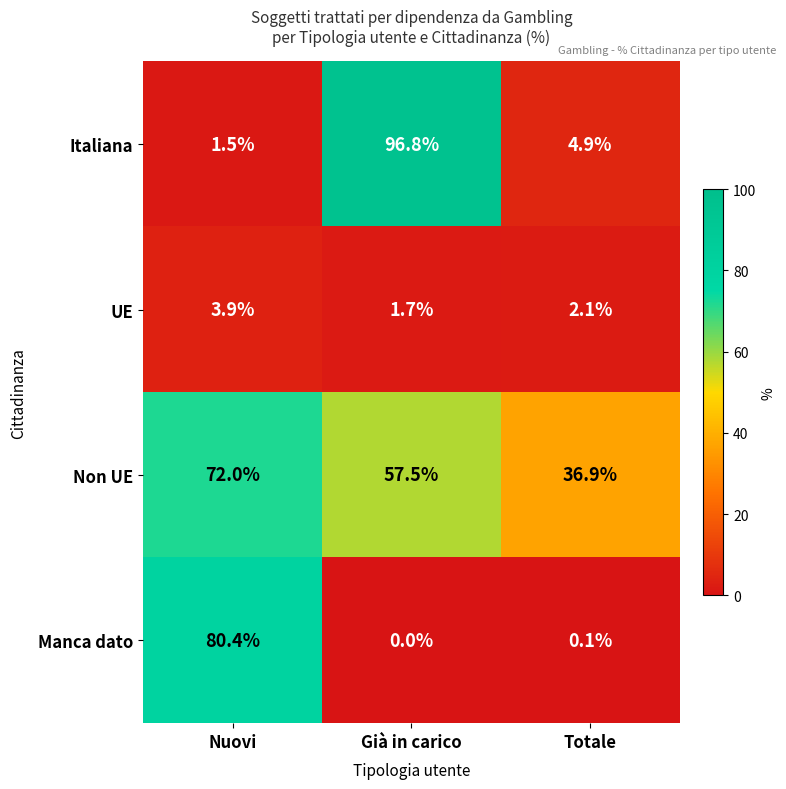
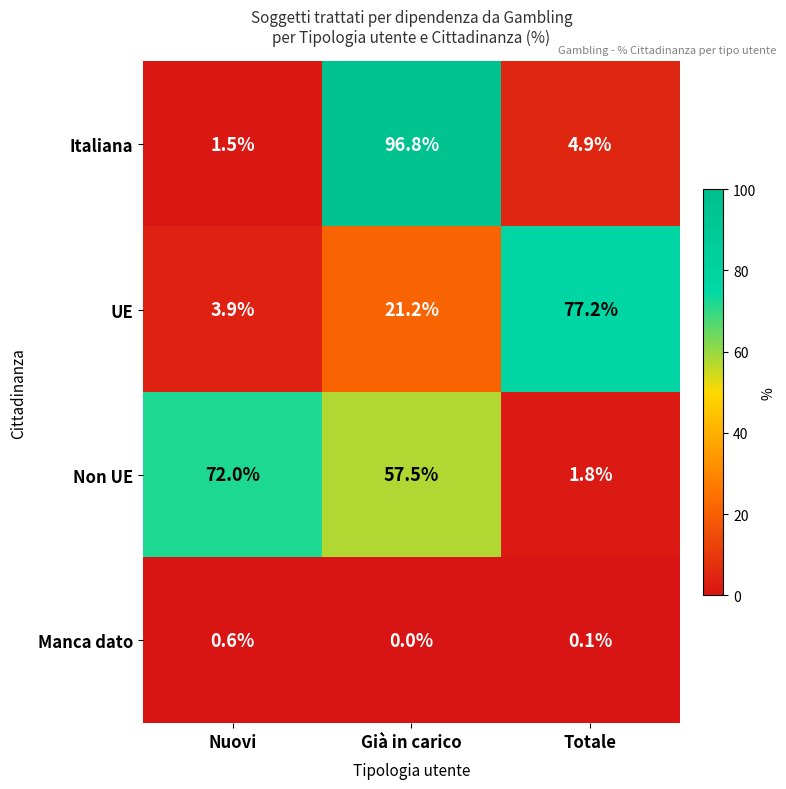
  {
    "Italiana": {
      "Nuovi": "1.5%",
      "Già in carico": "96.8%",
      "Totale": "4.9%"
    },
    "UE": {
      "Nuovi": "3.9%",
-     "Già in carico": "1.7%",
-     "Totale": "2.1%"
+     "Già in carico": "21.2%",
+     "Totale": "77.2%"
    },
    "Non UE": {
      "Nuovi": "72.0%",
      "Già in carico": "57.5%",
-     "Totale": "36.9%"
+     "Totale": "1.8%"
    },
    "Manca dato": {
-     "Nuovi": "80.4%",
+     "Nuovi": "0.6%",
      "Già in carico": "0.0%",
      "Totale": "0.1%"
    }
  }
